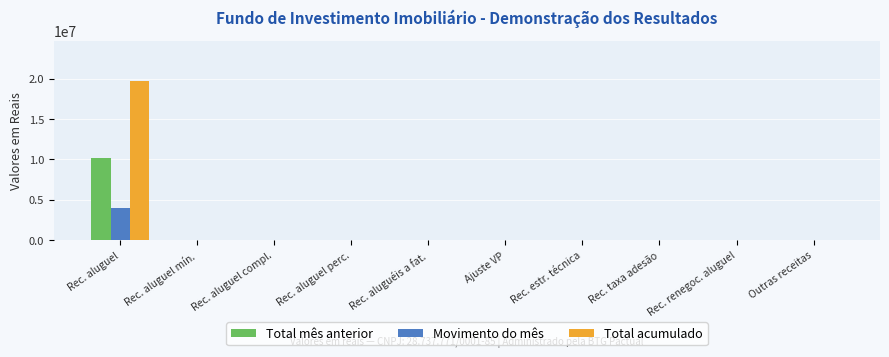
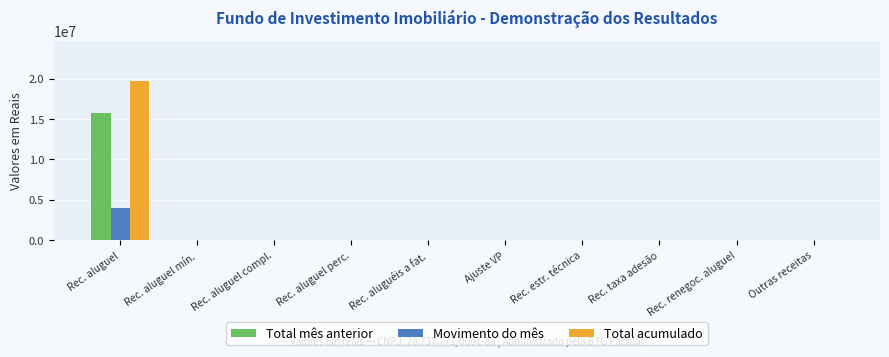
  {
    "Total mês anterior": {
-     "Rec. aluguel": 10000000,
+     "Rec. aluguel": 16000000,
      "Rec. aluguel mín.": 0,
      "Rec. aluguel compl.": 0,
      "Rec. aluguel perc.": 0,
      "Rec. aluguéis a fat.": 0,
      "Ajuste VP": 0,
      "Rec. estr. técnica": 0,
      "Rec. taxa adesão": 0,
      "Rec. renegoc. aluguel": 0,
      "Outras receitas": 0
    },
    "Movimento do mês": {
      "Rec. aluguel": 4000000,
      "Rec. aluguel mín.": 0,
      "Rec. aluguel compl.": 0,
      "Rec. aluguel perc.": 0,
      "Rec. aluguéis a fat.": 0,
      "Ajuste VP": 0,
      "Rec. estr. técnica": 0,
      "Rec. taxa adesão": 0,
      "Rec. renegoc. aluguel": 0,
      "Outras receitas": 0
    },
    "Total acumulado": {
      "Rec. aluguel": 20000000,
      "Rec. aluguel mín.": 0,
      "Rec. aluguel compl.": 0,
      "Rec. aluguel perc.": 0,
      "Rec. aluguéis a fat.": 0,
      "Ajuste VP": 0,
      "Rec. estr. técnica": 0,
      "Rec. taxa adesão": 0,
      "Rec. renegoc. aluguel": 0,
      "Outras receitas": 0
    }
  }
